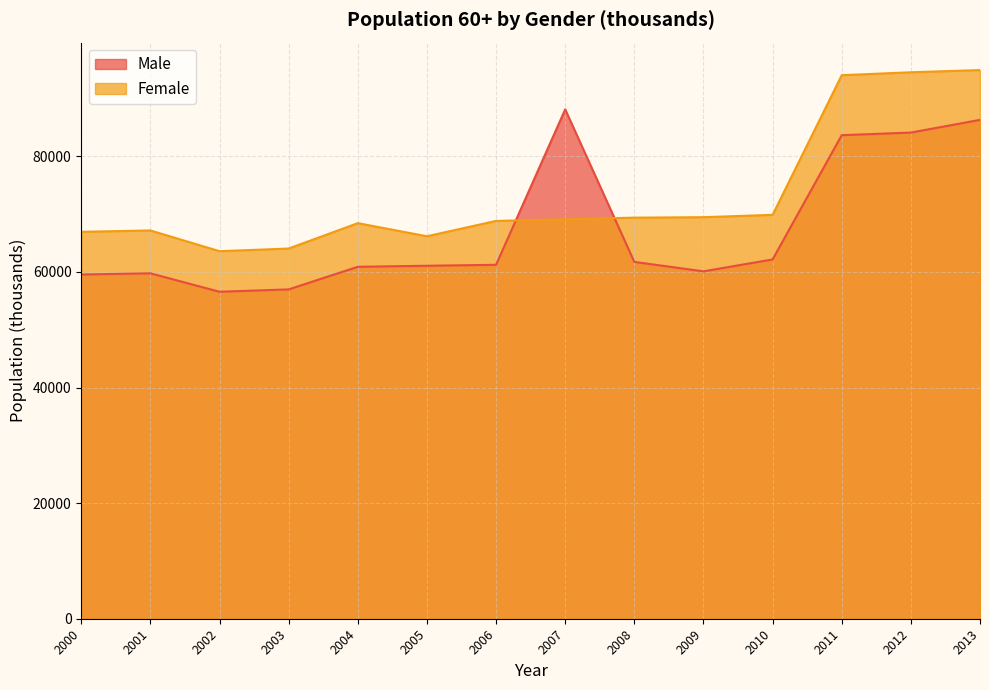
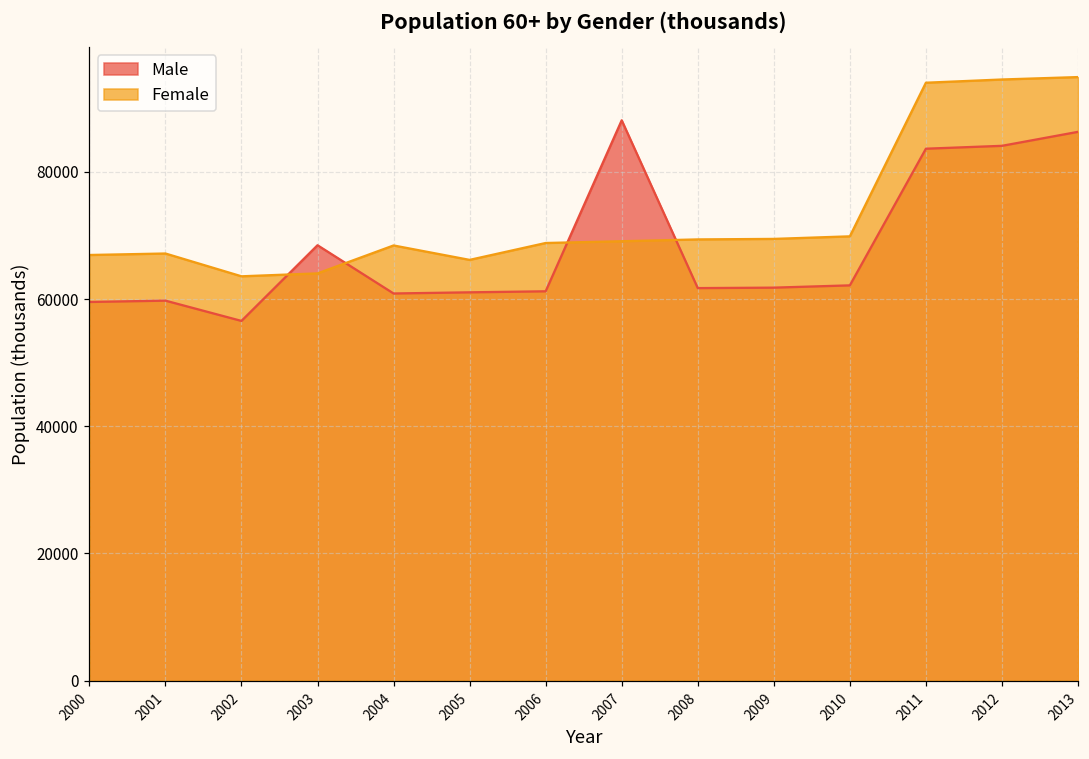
  {
    "Male": {
      "2000": 60000,
      "2001": 60000,
      "2002": 57000,
-     "2003": 57000,
+     "2003": 68000,
      "2004": 61000,
      "2005": 61000,
      "2006": 61000,
      "2007": 88000,
      "2008": 62000,
-     "2009": 60000,
+     "2009": 62000,
      "2010": 62000,
      "2011": 84000,
      "2012": 84000,
      "2013": 86000
    },
    "Female": {
      "2000": 67000,
      "2001": 67000,
      "2002": 64000,
      "2003": 64000,
      "2004": 68000,
      "2005": 66000,
      "2006": 69000,
      "2007": 69000,
      "2008": 69000,
      "2009": 69000,
      "2010": 70000,
      "2011": 94000,
      "2012": 95000,
      "2013": 95000
    }
  }
